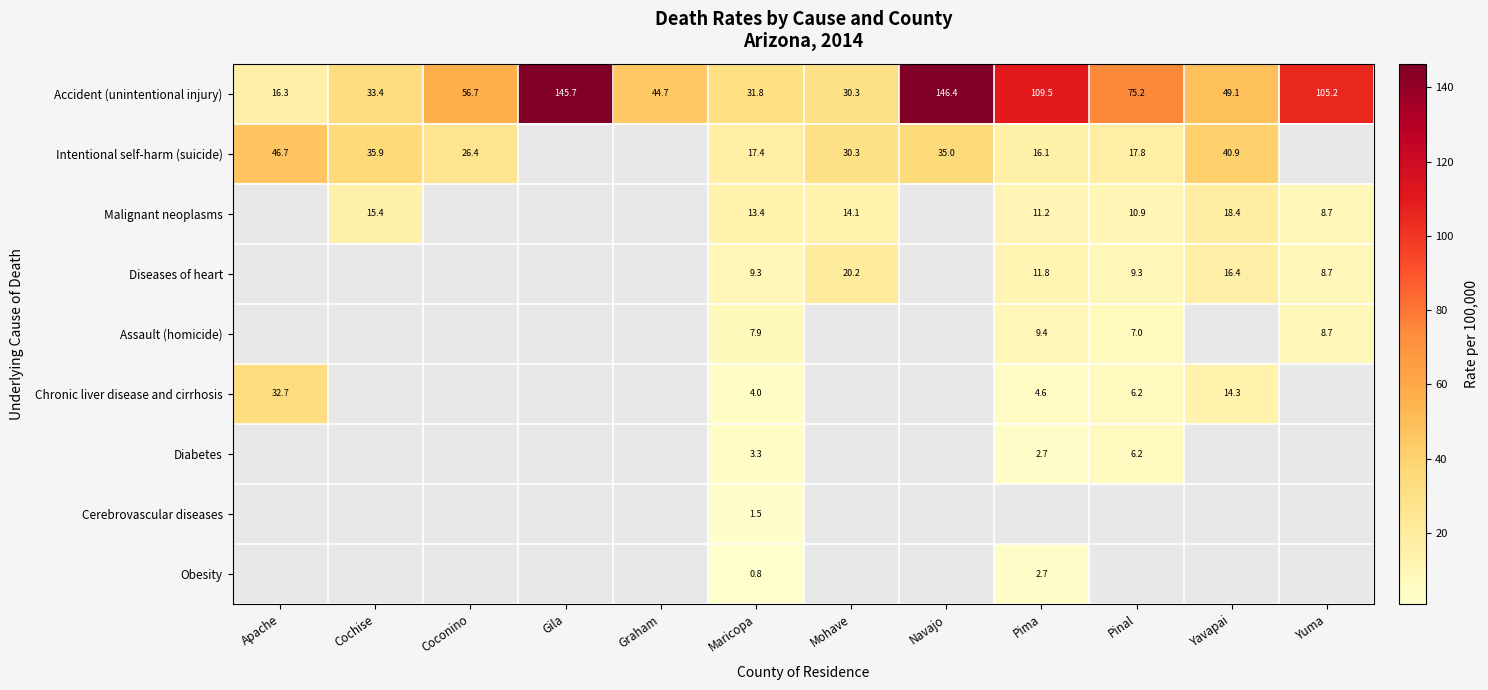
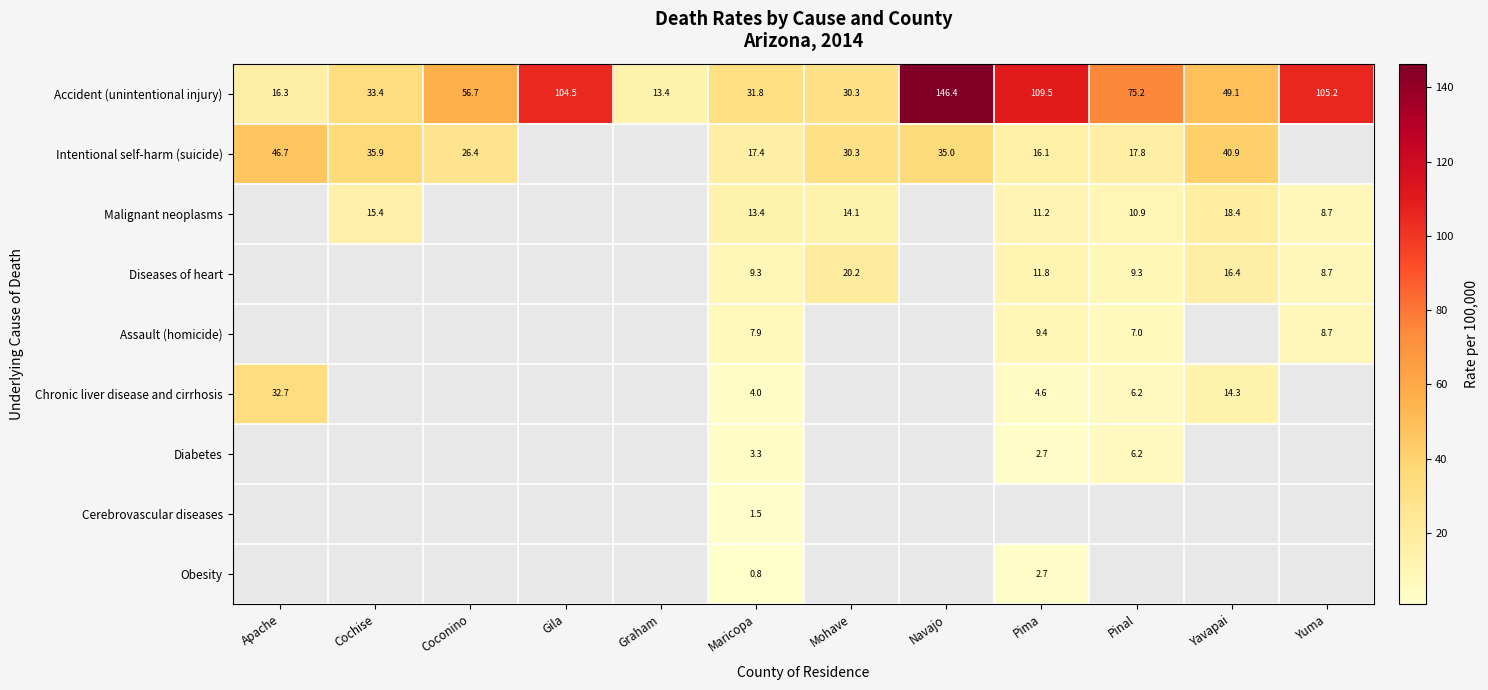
  {
    "Accident (unintentional injury)": {
      "Apache": 16.3,
      "Cochise": 33.4,
      "Coconino": 56.7,
-     "Gila": 145.7,
-     "Graham": 44.7,
+     "Gila": 104.5,
+     "Graham": 13.4,
      "Maricopa": 31.8,
      "Mohave": 30.3,
      "Navajo": 146.4,
      "Pima": 109.5,
      "Pinal": 75.2,
      "Yavapai": 49.1,
      "Yuma": 105.2
    },
    "Intentional self-harm (suicide)": {
      "Apache": 46.7,
      "Cochise": 35.9,
      "Coconino": 26.4,
      "Maricopa": 17.4,
      "Mohave": 30.3,
      "Navajo": 35.0,
      "Pima": 16.1,
      "Pinal": 17.8,
      "Yavapai": 40.9
    },
    "Malignant neoplasms": {
      "Cochise": 15.4,
      "Maricopa": 13.4,
      "Mohave": 14.1,
      "Pima": 11.2,
      "Pinal": 10.9,
      "Yavapai": 18.4,
      "Yuma": 8.7
    },
    "Diseases of heart": {
      "Maricopa": 9.3,
      "Mohave": 20.2,
      "Pima": 11.8,
      "Pinal": 9.3,
      "Yavapai": 16.4,
      "Yuma": 8.7
    },
    "Assault (homicide)": {
      "Maricopa": 7.9,
      "Pima": 9.4,
      "Pinal": 7.0,
      "Yuma": 8.7
    },
    "Chronic liver disease and cirrhosis": {
      "Apache": 32.7,
      "Maricopa": 4.0,
      "Pima": 4.6,
      "Pinal": 6.2,
      "Yavapai": 14.3
    },
    "Diabetes": {
      "Maricopa": 3.3,
      "Pima": 2.7,
      "Pinal": 6.2
    },
    "Cerebrovascular diseases": {
      "Maricopa": 1.5
    },
    "Obesity": {
      "Maricopa": 0.8,
      "Pima": 2.7
    }
  }
